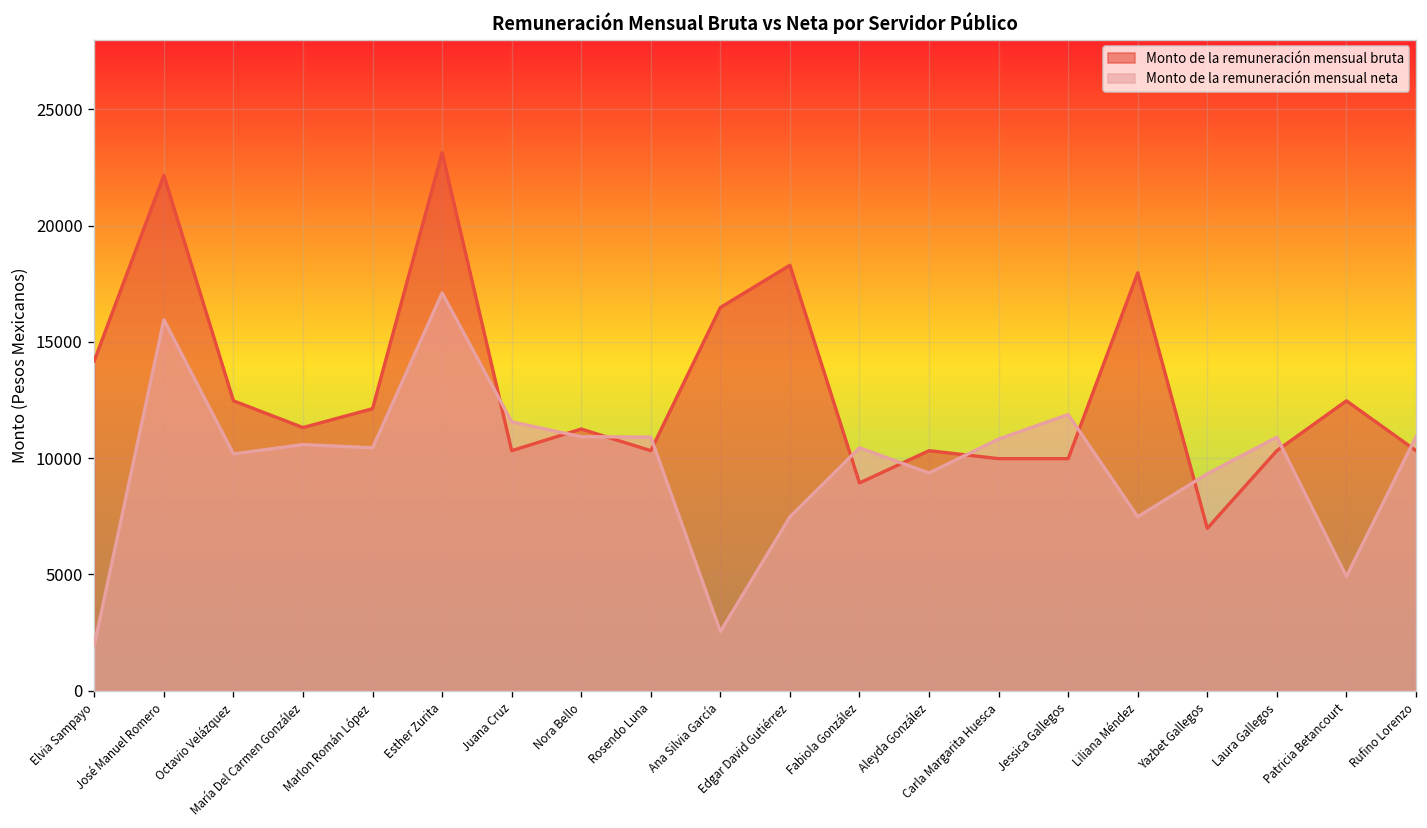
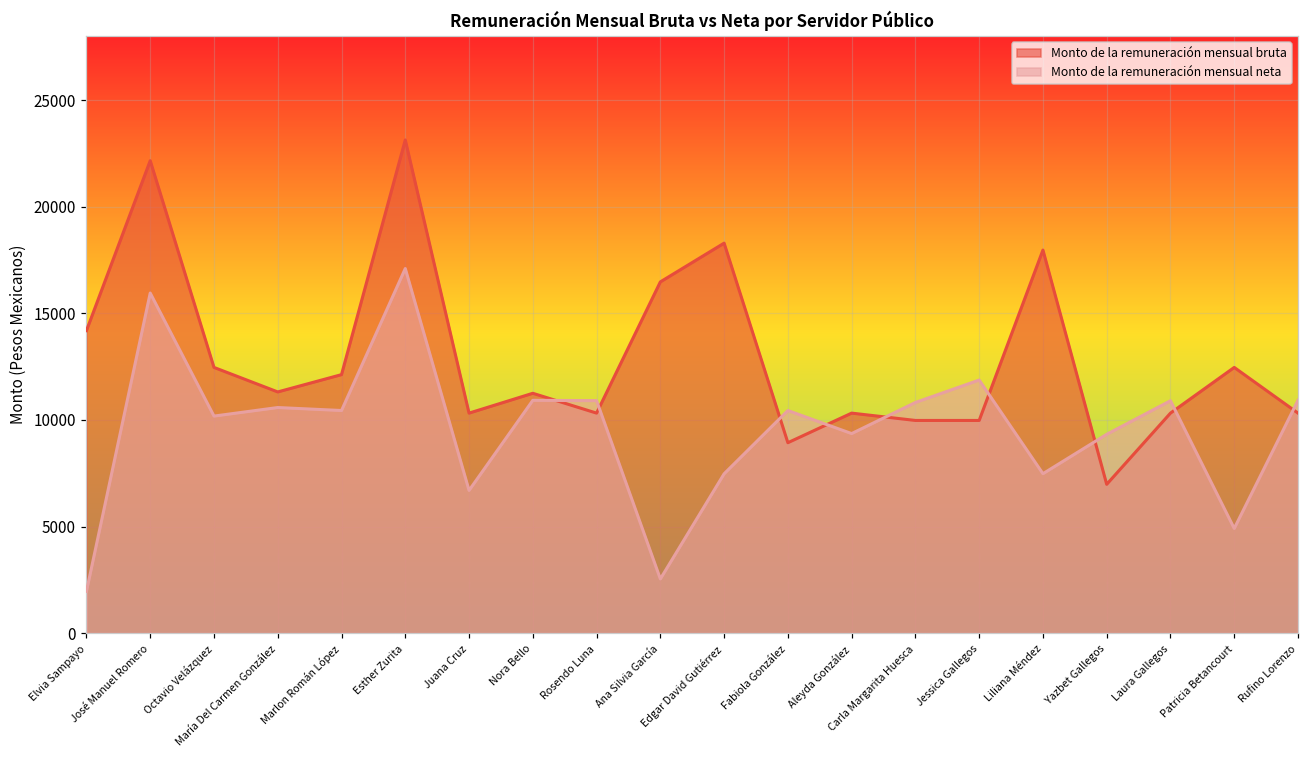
  {
    "Monto de la remuneración mensual bruta": {
      "Elvia Sampayo": 14200,
      "José Manuel Romero": 22200,
      "Octavio Velázquez": 12500,
      "María Del Carmen González": 11300,
      "Marlon Román López": 12100,
      "Esther Zurita": 23100,
      "Juana Cruz": 10300,
      "Nora Bello": 11300,
      "Rosendo Luna": 10300,
      "Ana Silvia García": 16500,
      "Edgar David Gutiérrez": 18300,
      "Fabiola González": 8900,
      "Aleyda González": 10300,
      "Carla Margarita Huesca": 10000,
      "Jessica Gallegos": 10000,
      "Liliana Méndez": 18000,
      "Yazbet Gallegos": 7000,
      "Laura Gallegos": 10300,
      "Patricia Betancourt": 12500,
      "Rufino Lorenzo": 10300
    },
    "Monto de la remuneración mensual neta": {
      "Elvia Sampayo": 2000,
      "José Manuel Romero": 16000,
      "Octavio Velázquez": 10200,
      "María Del Carmen González": 10600,
      "Marlon Román López": 10400,
      "Esther Zurita": 17100,
-     "Juana Cruz": 11600,
+     "Juana Cruz": 6700,
      "Nora Bello": 10900,
      "Rosendo Luna": 10900,
      "Ana Silvia García": 2500,
      "Edgar David Gutiérrez": 7500,
      "Fabiola González": 10400,
      "Aleyda González": 9400,
      "Carla Margarita Huesca": 10800,
      "Jessica Gallegos": 11900,
      "Liliana Méndez": 7500,
      "Yazbet Gallegos": 9300,
      "Laura Gallegos": 10900,
      "Patricia Betancourt": 4900,
      "Rufino Lorenzo": 10900
    }
  }
